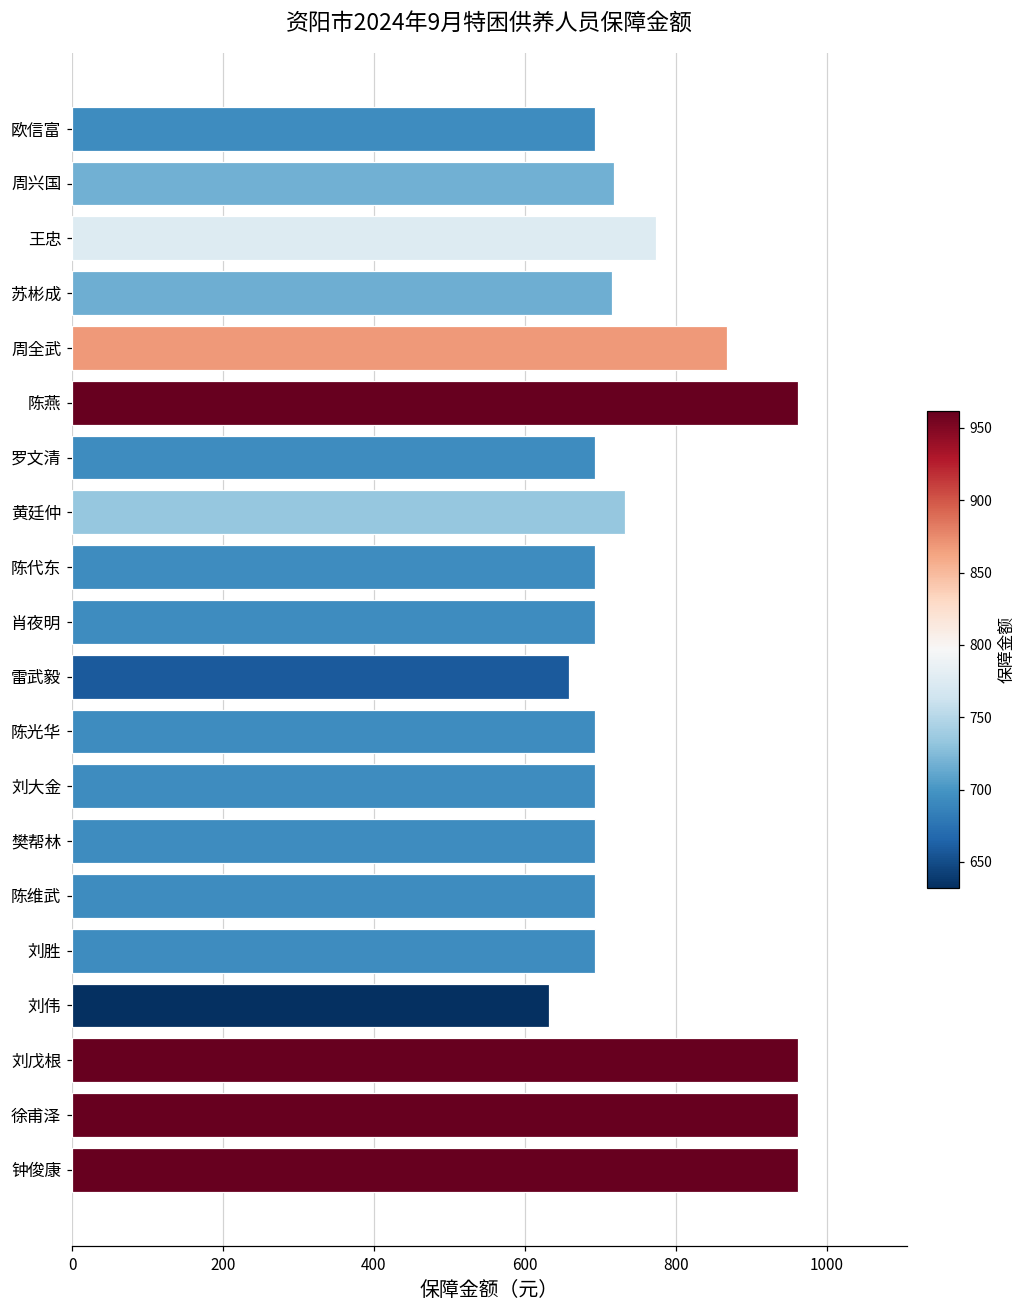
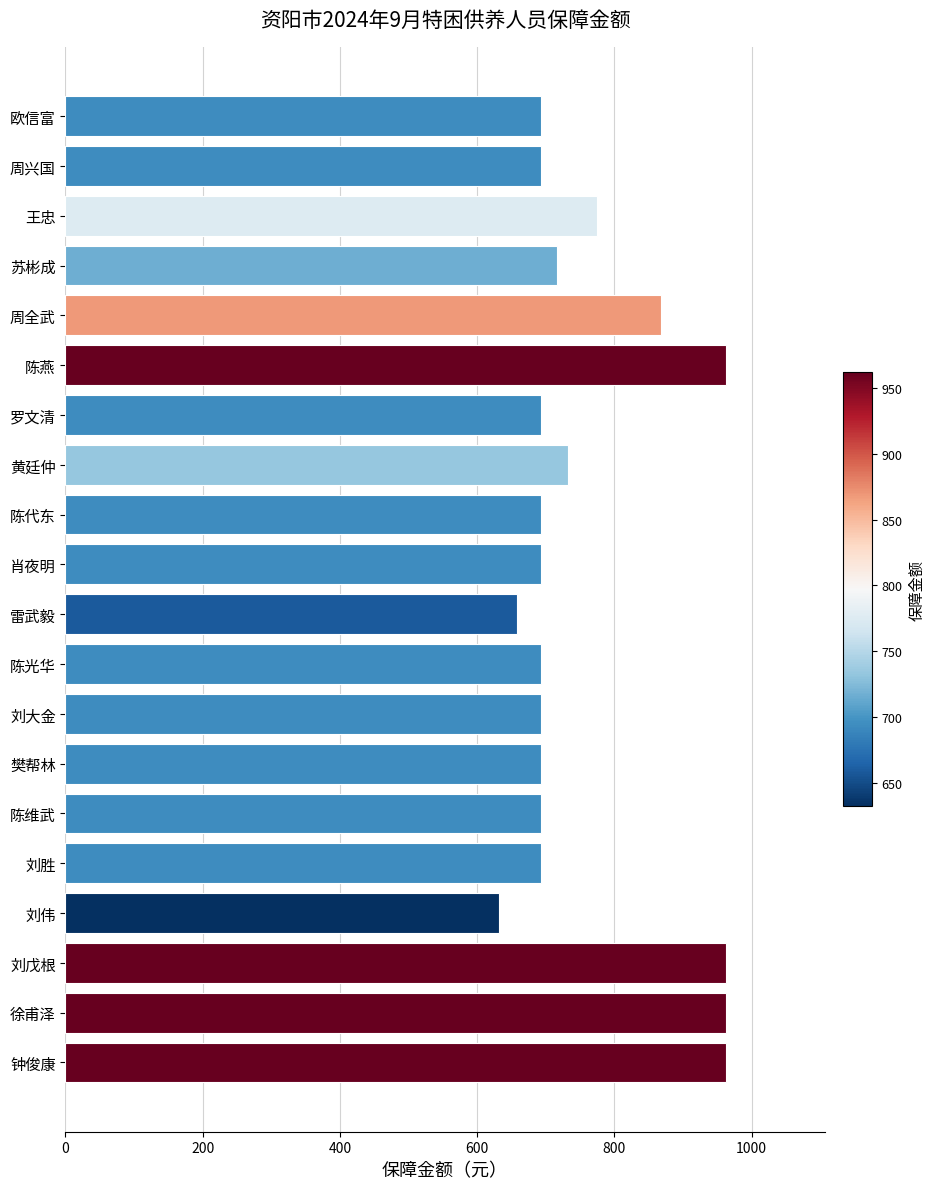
  {
    "欧信富": 690,
-   "周兴国": 720,
+   "周兴国": 690,
    "王忠": 770,
    "苏彬成": 720,
    "周全武": 870,
    "陈燕": 960,
    "罗文清": 690,
    "黄廷仲": 730,
    "陈代东": 690,
    "肖夜明": 690,
    "雷武毅": 660,
    "陈光华": 690,
    "刘大金": 690,
    "樊帮林": 690,
    "陈维武": 690,
    "刘胜": 690,
    "刘伟": 630,
    "刘戊根": 960,
    "徐甫泽": 960,
    "钟俊康": 960
  }
